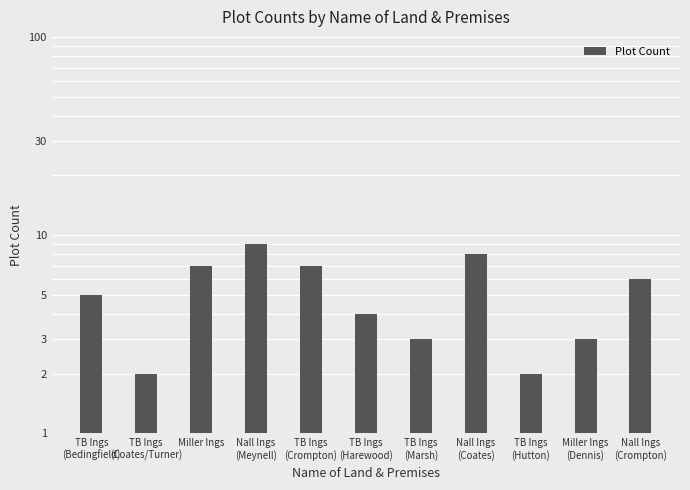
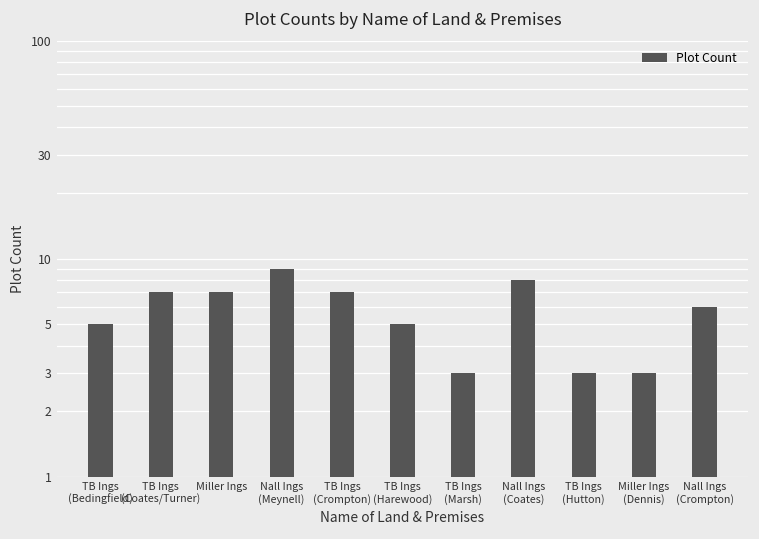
  {
-   "TB Ings (Coates/Turner)": 2,
+   "TB Ings (Coates/Turner)": 7,
    "Miller Ings": 7,
    "Nall Ings (Meynell)": 9,
    "TB Ings (Crompton)": 7,
-   "TB Ings (Harewood)": 4,
+   "TB Ings (Harewood)": 5,
    "TB Ings (Marsh)": 3,
    "Nall Ings (Coates)": 8,
-   "TB Ings (Hutton)": 2,
+   "TB Ings (Hutton)": 3,
    "Miller Ings (Dennis)": 3,
    "Nall Ings (Crompton)": 6
  }
